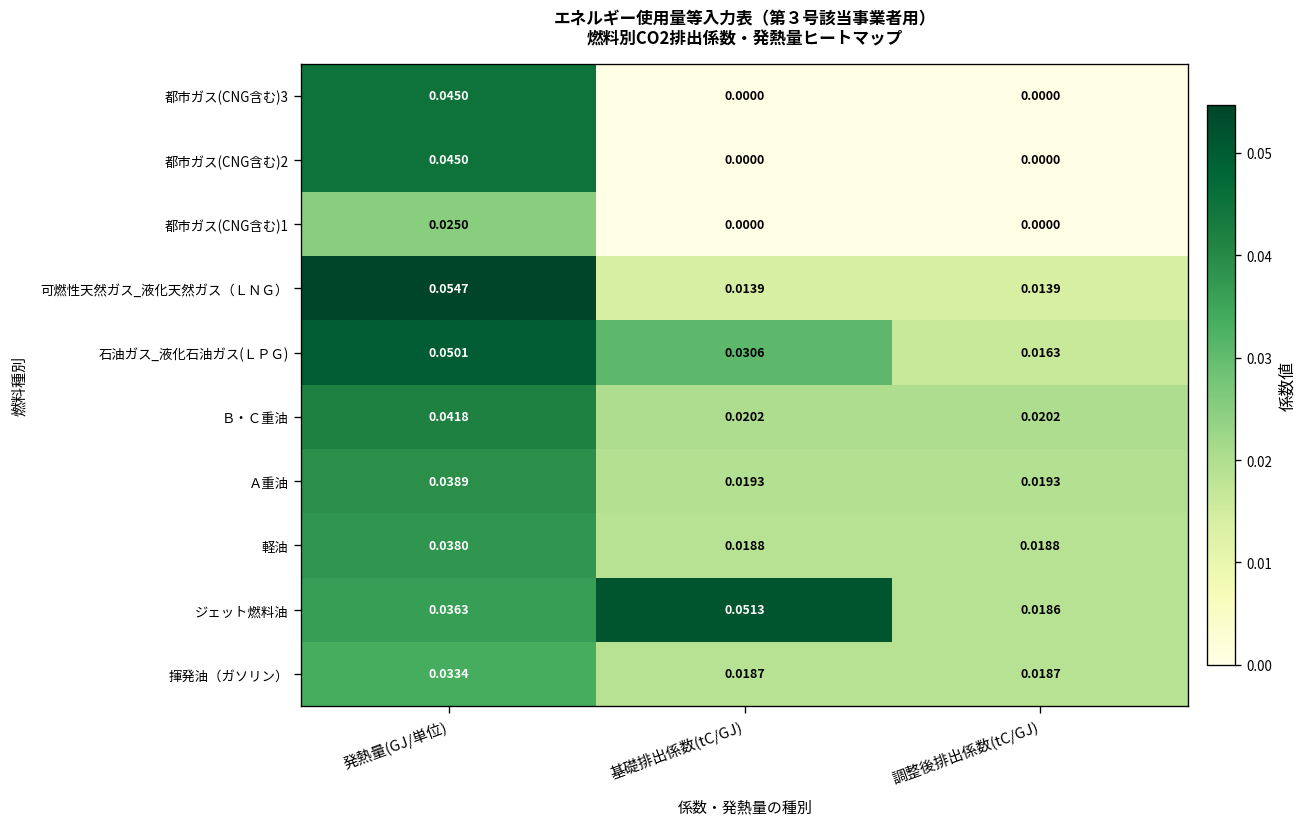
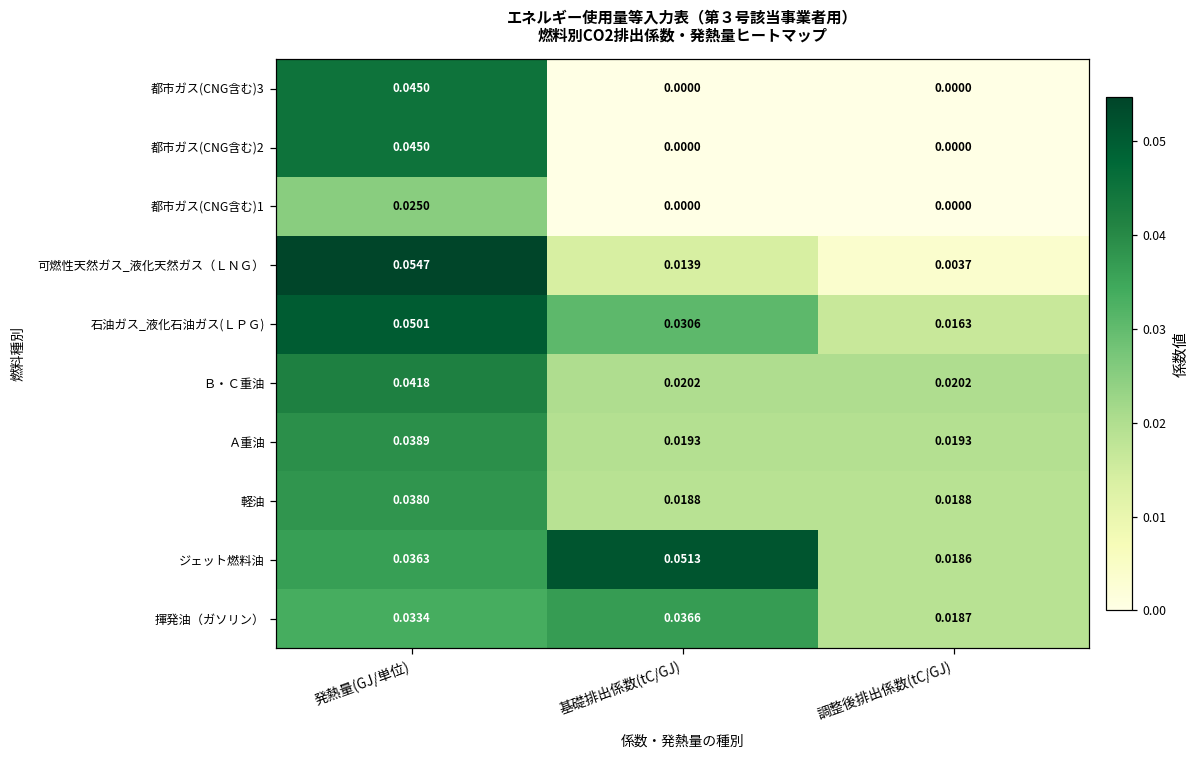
  {
    "都市ガス(CNG含む)3": {
      "発熱量(GJ/単位)": 0.0450,
      "基礎排出係数(tC/GJ)": 0.0000,
      "調整後排出係数(tC/GJ)": 0.0000
    },
    "都市ガス(CNG含む)2": {
      "発熱量(GJ/単位)": 0.0450,
      "基礎排出係数(tC/GJ)": 0.0000,
      "調整後排出係数(tC/GJ)": 0.0000
    },
    "都市ガス(CNG含む)1": {
      "発熱量(GJ/単位)": 0.0250,
      "基礎排出係数(tC/GJ)": 0.0000,
      "調整後排出係数(tC/GJ)": 0.0000
    },
    "可燃性天然ガス_液化天然ガス（ＬＮＧ）": {
      "発熱量(GJ/単位)": 0.0547,
      "基礎排出係数(tC/GJ)": 0.0139,
-     "調整後排出係数(tC/GJ)": 0.0139
+     "調整後排出係数(tC/GJ)": 0.0037
    },
    "石油ガス_液化石油ガス(ＬＰＧ)": {
      "発熱量(GJ/単位)": 0.0501,
      "基礎排出係数(tC/GJ)": 0.0306,
      "調整後排出係数(tC/GJ)": 0.0163
    },
    "Ｂ・Ｃ重油": {
      "発熱量(GJ/単位)": 0.0418,
      "基礎排出係数(tC/GJ)": 0.0202,
      "調整後排出係数(tC/GJ)": 0.0202
    },
    "Ａ重油": {
      "発熱量(GJ/単位)": 0.0389,
      "基礎排出係数(tC/GJ)": 0.0193,
      "調整後排出係数(tC/GJ)": 0.0193
    },
    "軽油": {
      "発熱量(GJ/単位)": 0.0380,
      "基礎排出係数(tC/GJ)": 0.0188,
      "調整後排出係数(tC/GJ)": 0.0188
    },
    "ジェット燃料油": {
      "発熱量(GJ/単位)": 0.0363,
      "基礎排出係数(tC/GJ)": 0.0513,
      "調整後排出係数(tC/GJ)": 0.0186
    },
    "揮発油（ガソリン）": {
      "発熱量(GJ/単位)": 0.0334,
-     "基礎排出係数(tC/GJ)": 0.0187,
+     "基礎排出係数(tC/GJ)": 0.0366,
      "調整後排出係数(tC/GJ)": 0.0187
    }
  }
